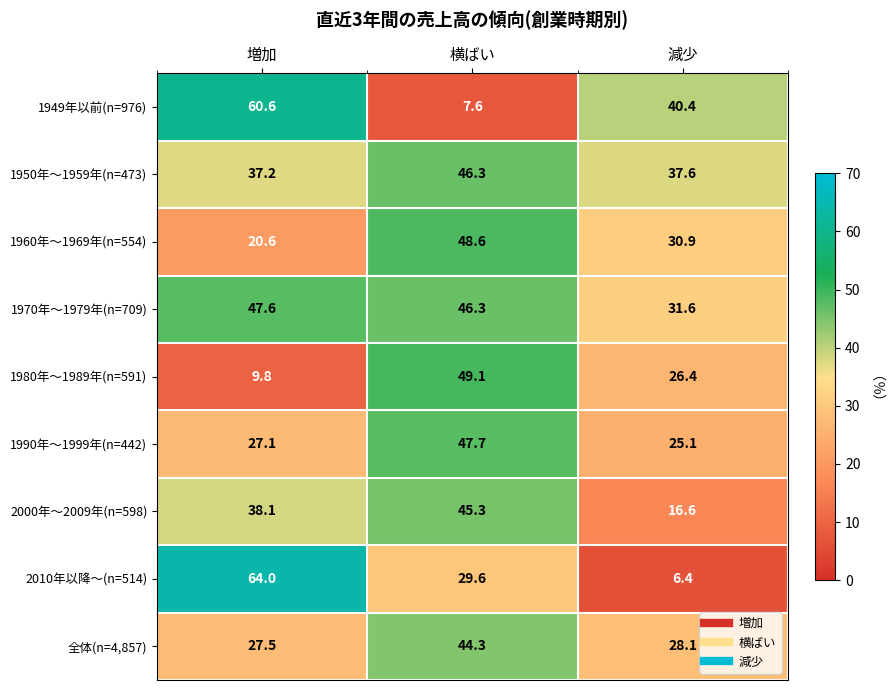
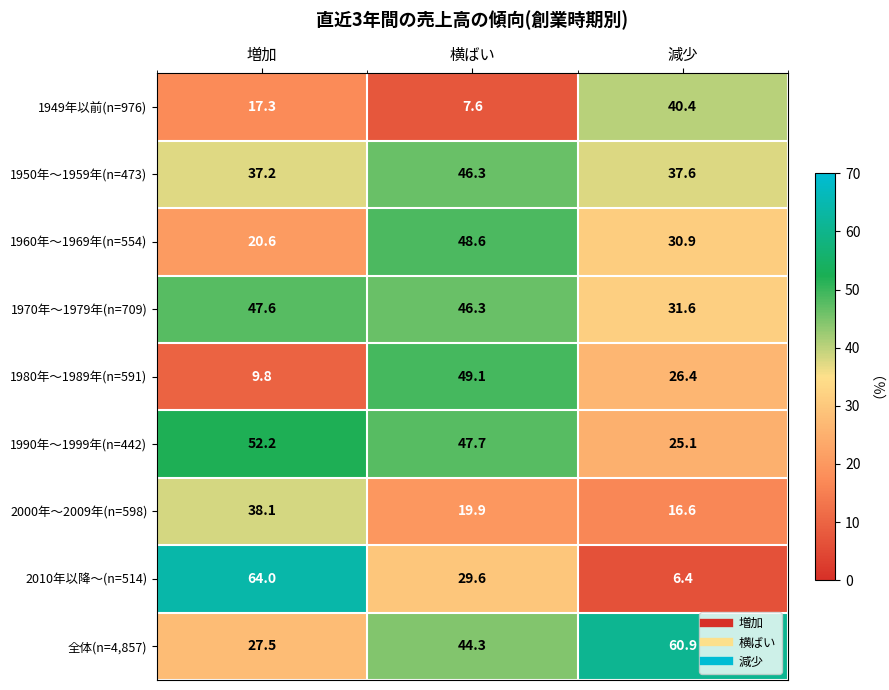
  {
    "1949年以前(n=976)": {
-     "増加": 60.6,
+     "増加": 17.3,
      "横ばい": 7.6,
      "減少": 40.4
    },
    "1950年～1959年(n=473)": {
      "増加": 37.2,
      "横ばい": 46.3,
      "減少": 37.6
    },
    "1960年～1969年(n=554)": {
      "増加": 20.6,
      "横ばい": 48.6,
      "減少": 30.9
    },
    "1970年～1979年(n=709)": {
      "増加": 47.6,
      "横ばい": 46.3,
      "減少": 31.6
    },
    "1980年～1989年(n=591)": {
      "増加": 9.8,
      "横ばい": 49.1,
      "減少": 26.4
    },
    "1990年～1999年(n=442)": {
-     "増加": 27.1,
+     "増加": 52.2,
      "横ばい": 47.7,
      "減少": 25.1
    },
    "2000年～2009年(n=598)": {
      "増加": 38.1,
-     "横ばい": 45.3,
+     "横ばい": 19.9,
      "減少": 16.6
    },
    "2010年以降～(n=514)": {
      "増加": 64.0,
      "横ばい": 29.6,
      "減少": 6.4
    },
    "全体(n=4,857)": {
      "増加": 27.5,
      "横ばい": 44.3,
-     "減少": 28.1
+     "減少": 60.9
    }
  }
